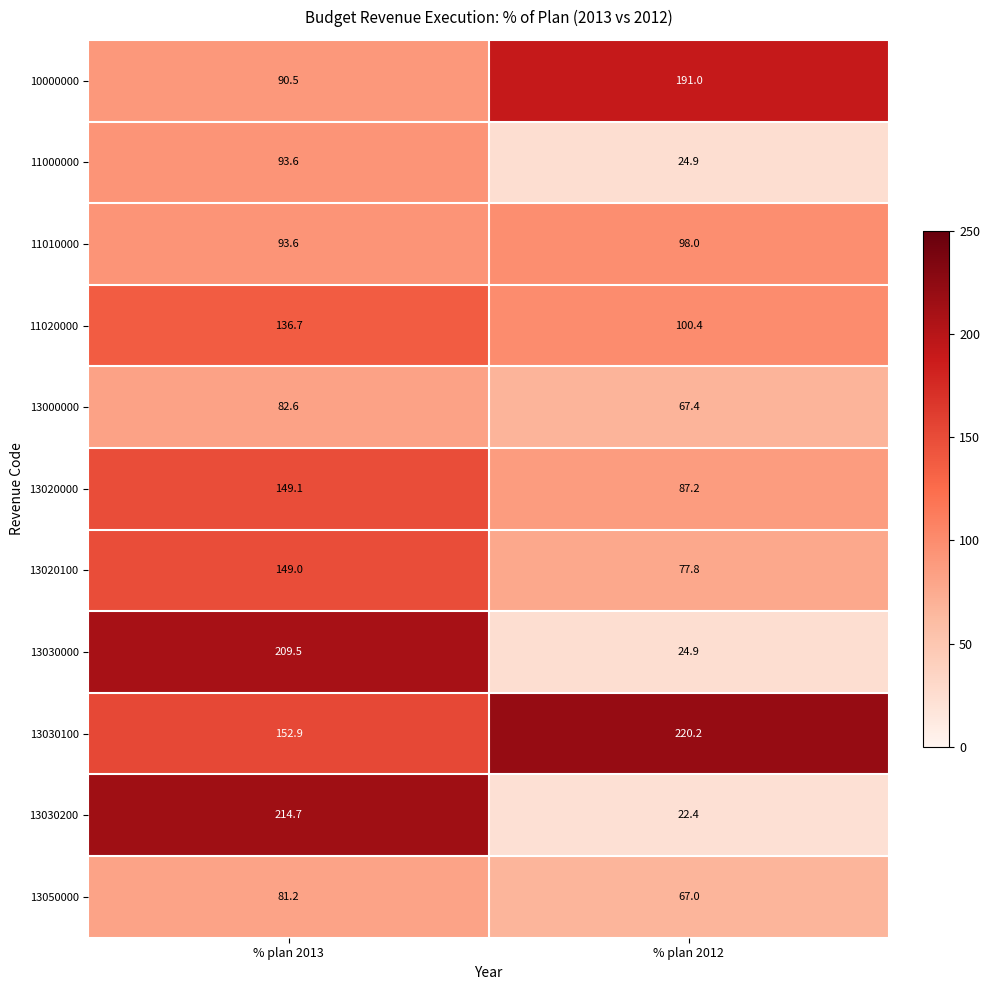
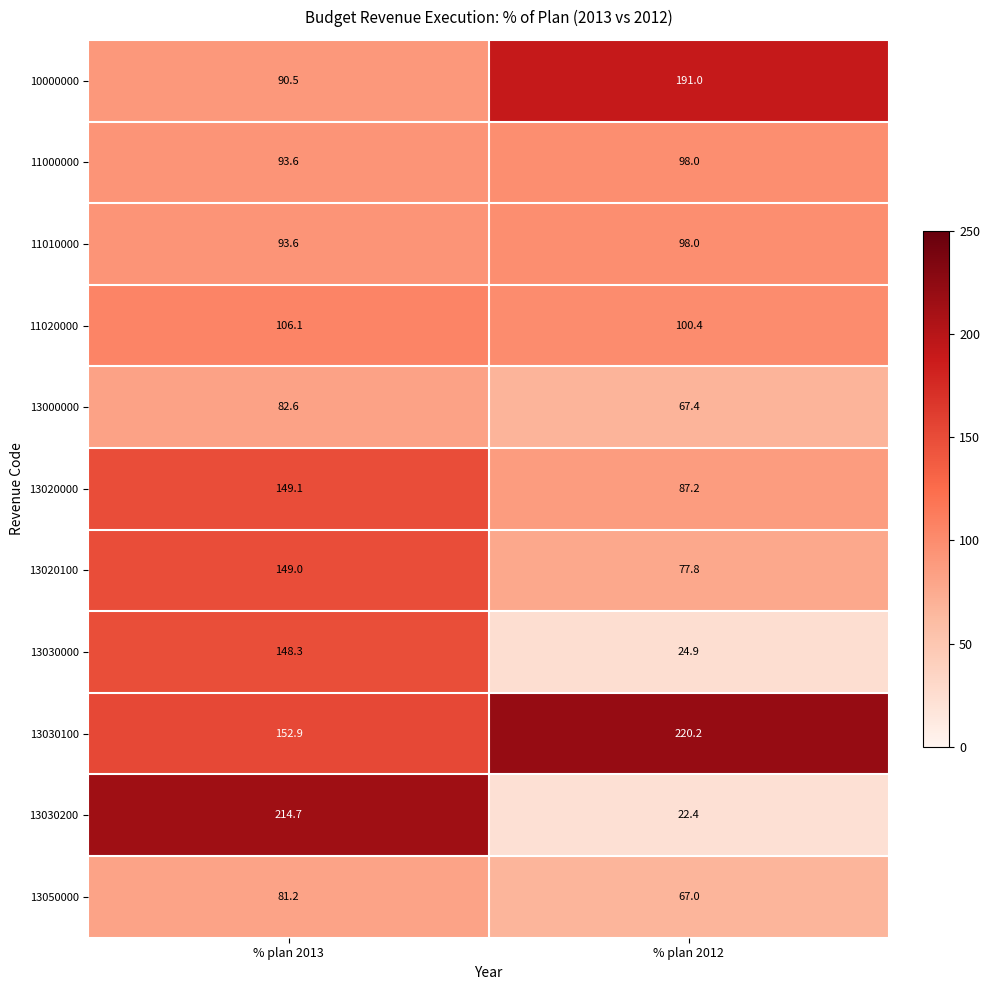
  {
    "10000000": {
      "% plan 2013": 90.5,
      "% plan 2012": 191.0
    },
    "11000000": {
      "% plan 2013": 93.6,
-     "% plan 2012": 24.9
+     "% plan 2012": 98.0
    },
    "11010000": {
      "% plan 2013": 93.6,
      "% plan 2012": 98.0
    },
    "11020000": {
-     "% plan 2013": 136.7,
+     "% plan 2013": 106.1,
      "% plan 2012": 100.4
    },
    "13000000": {
      "% plan 2013": 82.6,
      "% plan 2012": 67.4
    },
    "13020000": {
      "% plan 2013": 149.1,
      "% plan 2012": 87.2
    },
    "13020100": {
      "% plan 2013": 149.0,
      "% plan 2012": 77.8
    },
    "13030000": {
-     "% plan 2013": 209.5,
+     "% plan 2013": 148.3,
      "% plan 2012": 24.9
    },
    "13030100": {
      "% plan 2013": 152.9,
      "% plan 2012": 220.2
    },
    "13030200": {
      "% plan 2013": 214.7,
      "% plan 2012": 22.4
    },
    "13050000": {
      "% plan 2013": 81.2,
      "% plan 2012": 67.0
    }
  }
